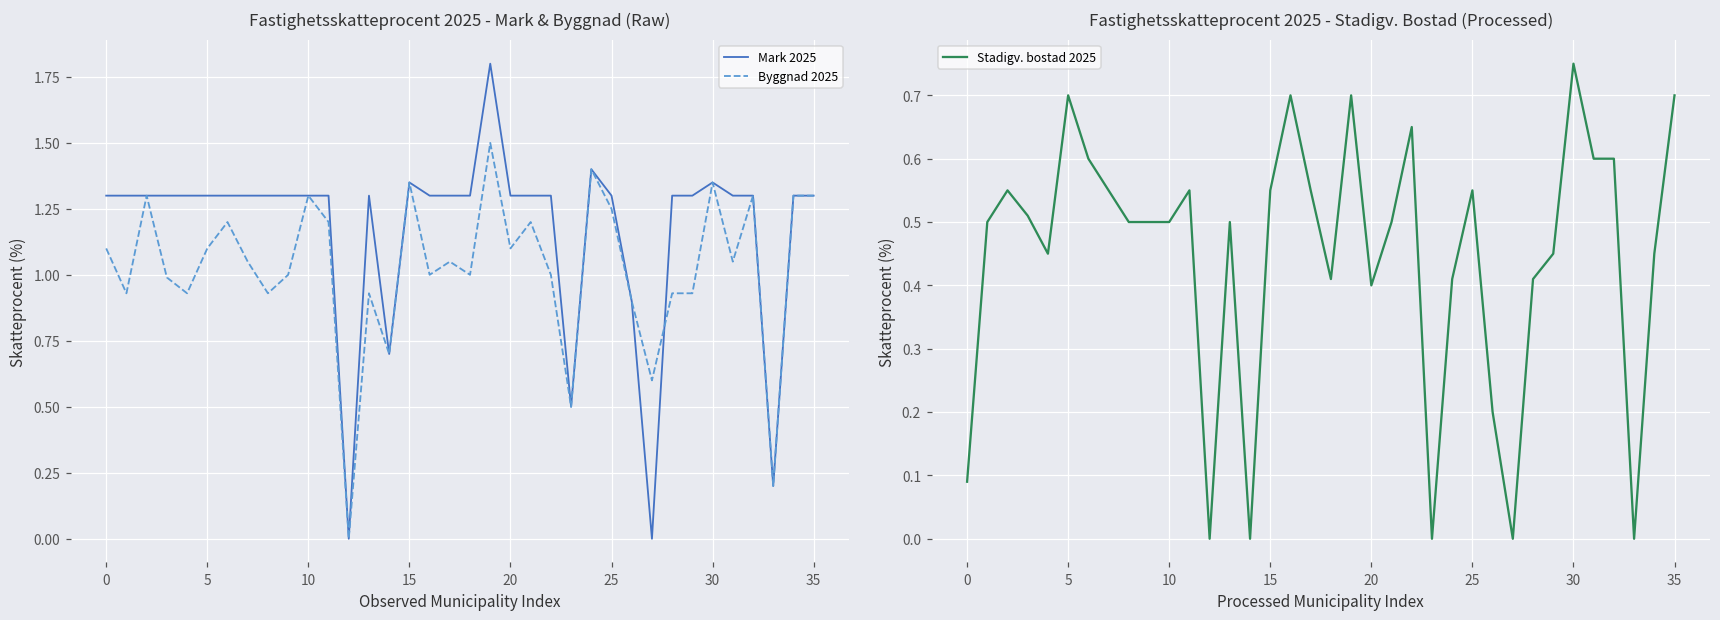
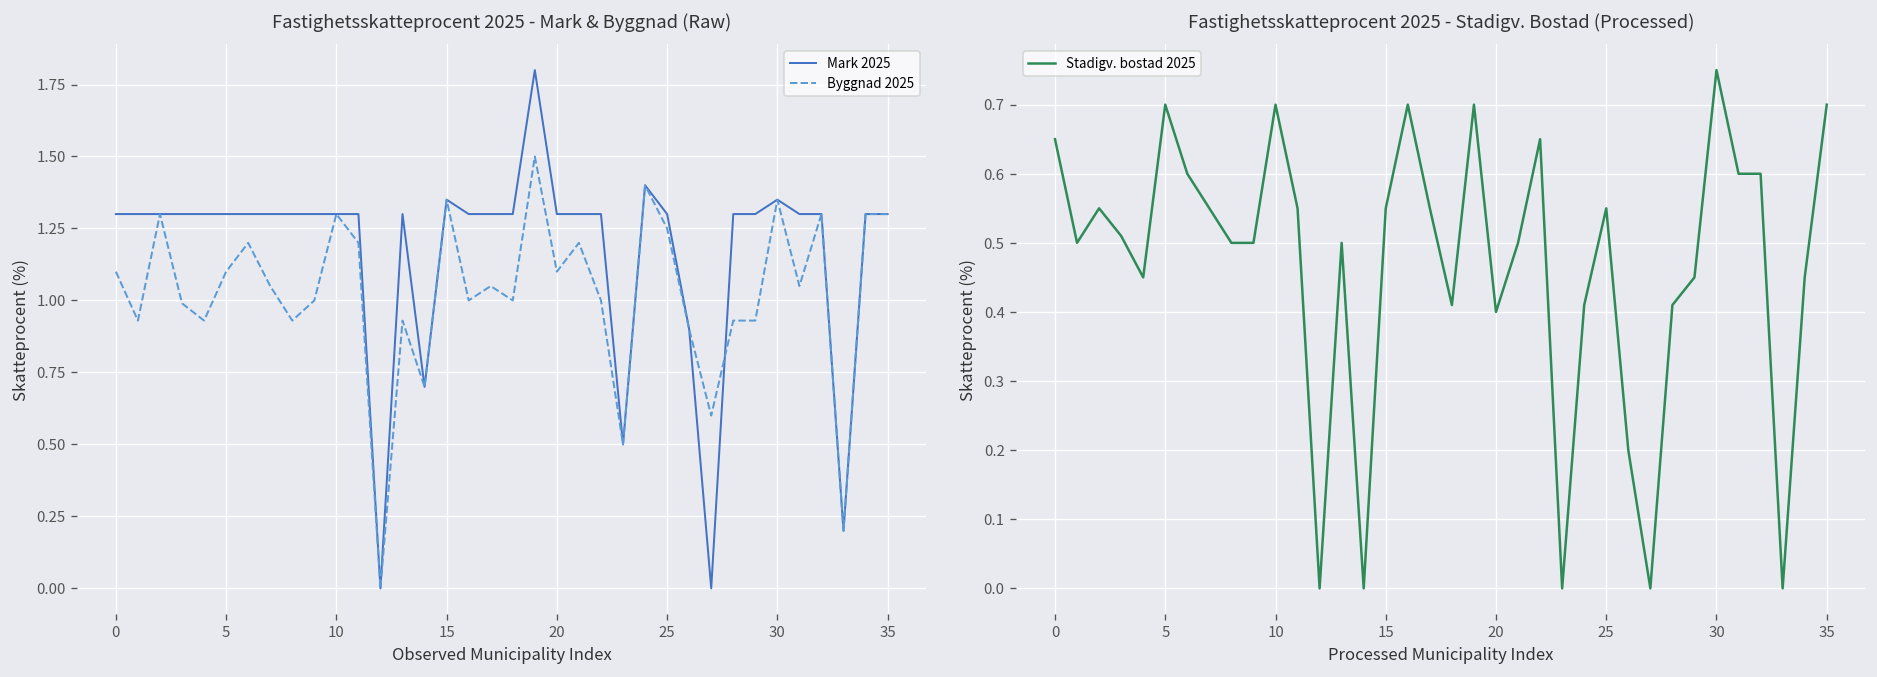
  {
    "Fastighetsskatteprocent 2025 - Stadigv. Bostad (Processed)": {
-     "0": 0.09,
+     "0": 0.65,
      "5": 0.70,
-     "10": 0.5,
+     "10": 0.7,
      "15": 0.55,
      "20": 0.40,
      "25": 0.55,
      "30": 0.75,
      "35": 0.70
    }
  }
